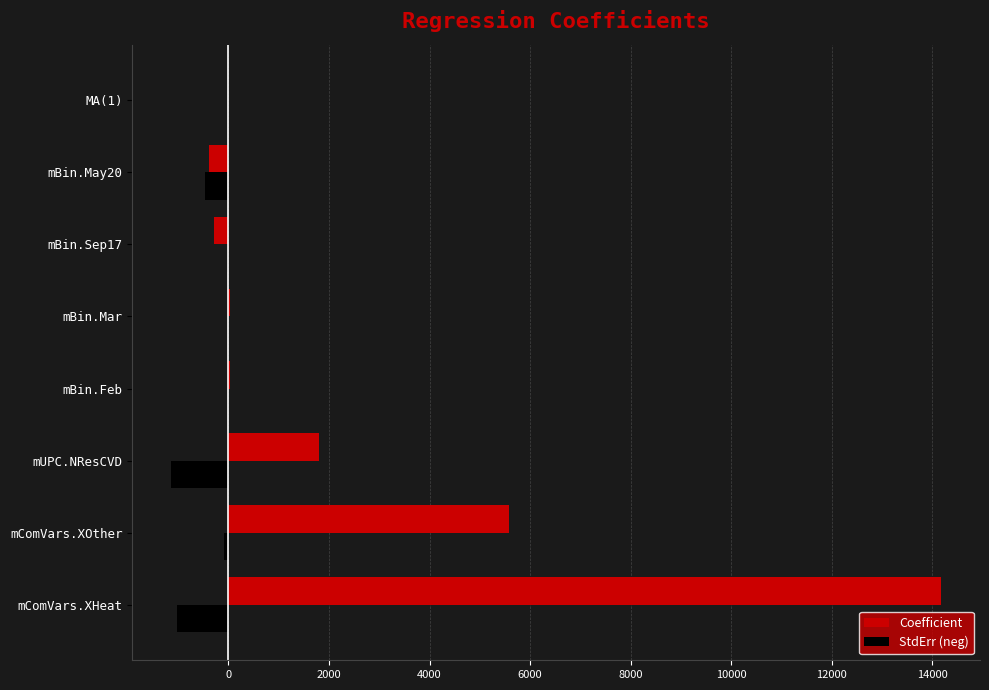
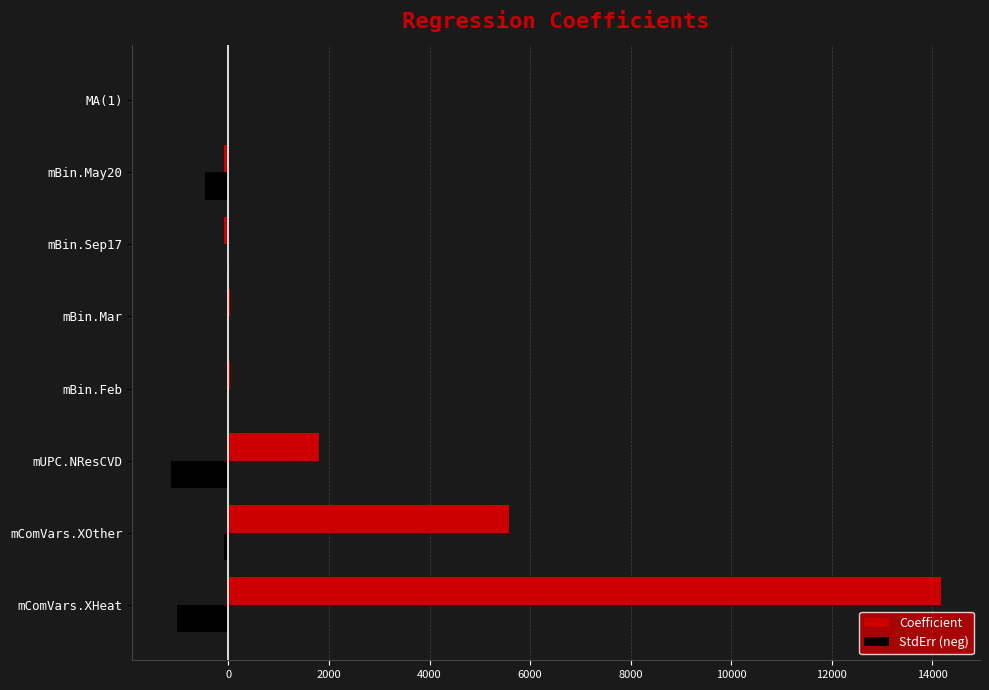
  {
    "Coefficient": {
-     "mBin.May20": -400,
-     "mBin.Sep17": -300,
+     "mBin.May20": -100,
+     "mBin.Sep17": -100,
      "mUPC.NResCVD": 1800,
      "mComVars.XOther": 5600,
      "mComVars.XHeat": 14200
    },
    "StdErr (neg)": {
      "mBin.May20": -500,
      "mUPC.NResCVD": -1100,
      "mComVars.XOther": -100,
      "mComVars.XHeat": -1000
    }
  }
